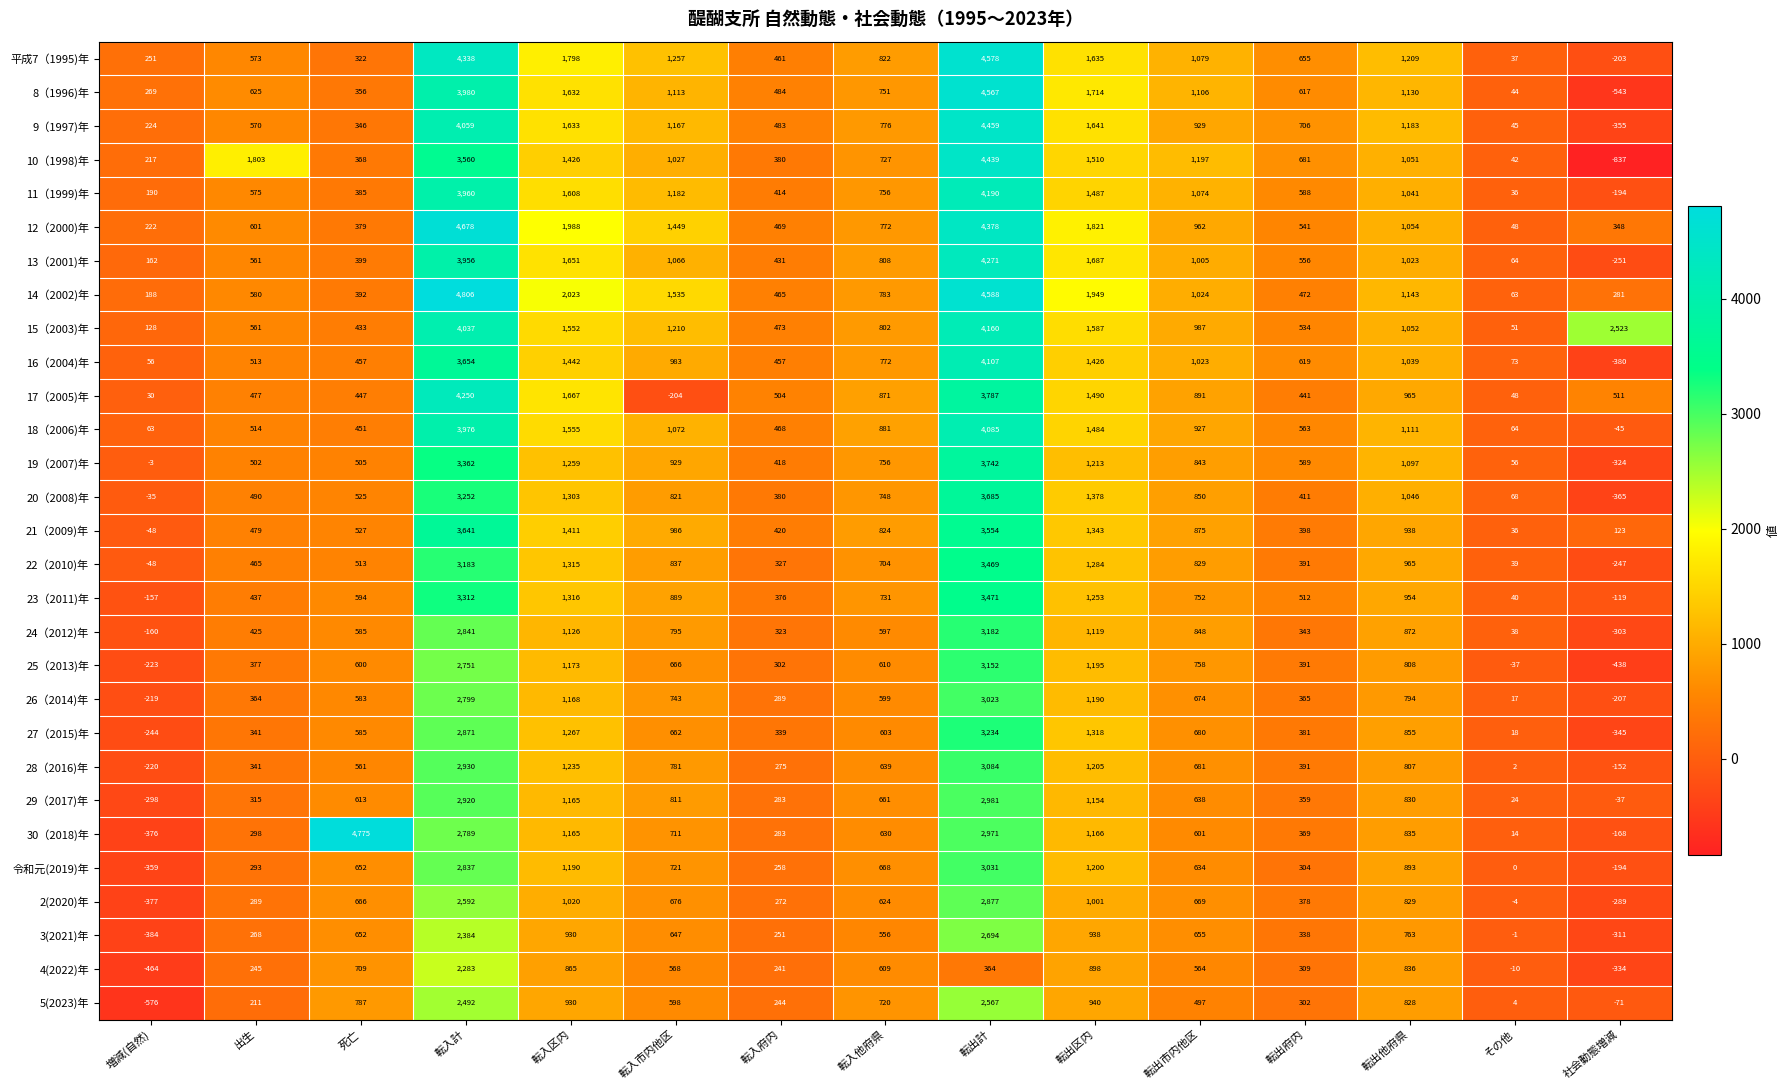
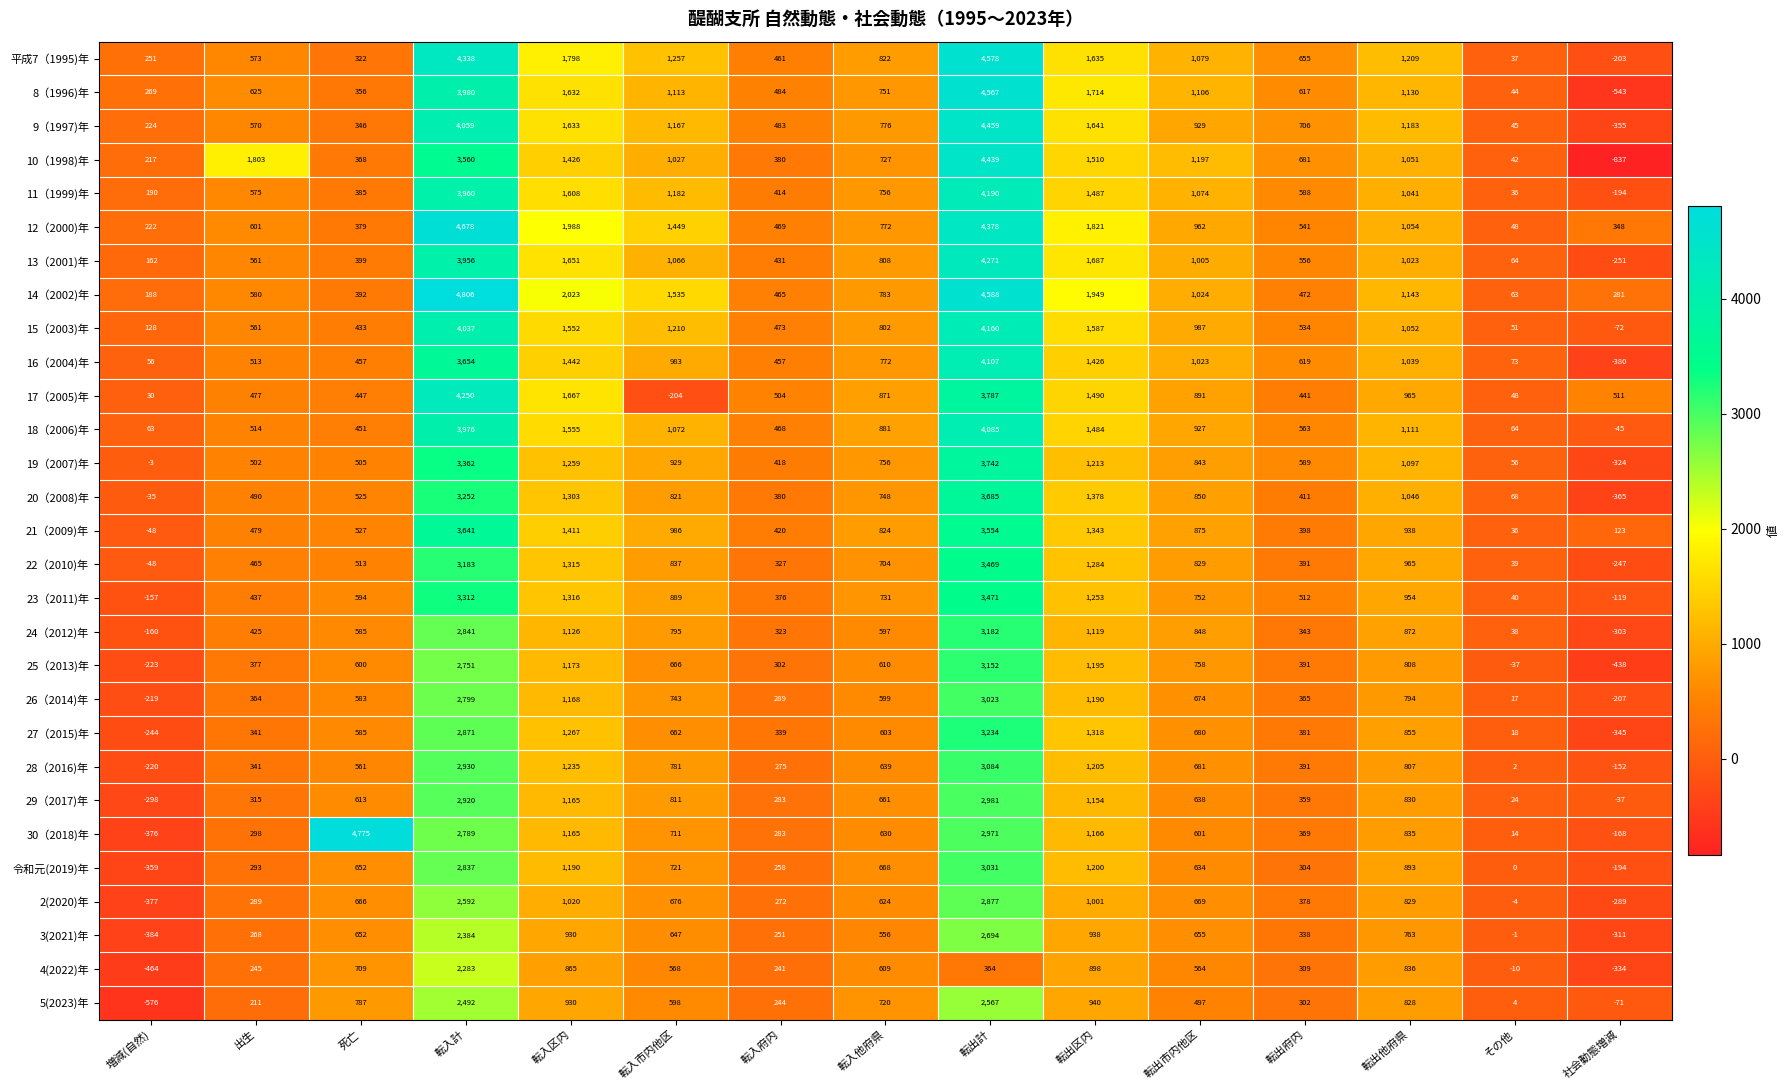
  {
    "15（2003)年": {
      "増減(自然)": "128",
      "出生": "561",
      "死亡": "433",
      "転入計": "4,037",
      "転入区内": "1,552",
      "転入市内他区": "1,210",
      "転入府内": "473",
      "転入他府県": "802",
      "転出計": "4,160",
      "転出区内": "1,587",
      "転出市内他区": "987",
      "転出府内": "534",
      "転出他府県": "1,052",
      "その他": "51",
-     "社会動態増減": "2,523"
+     "社会動態増減": "-72"
    }
  }
